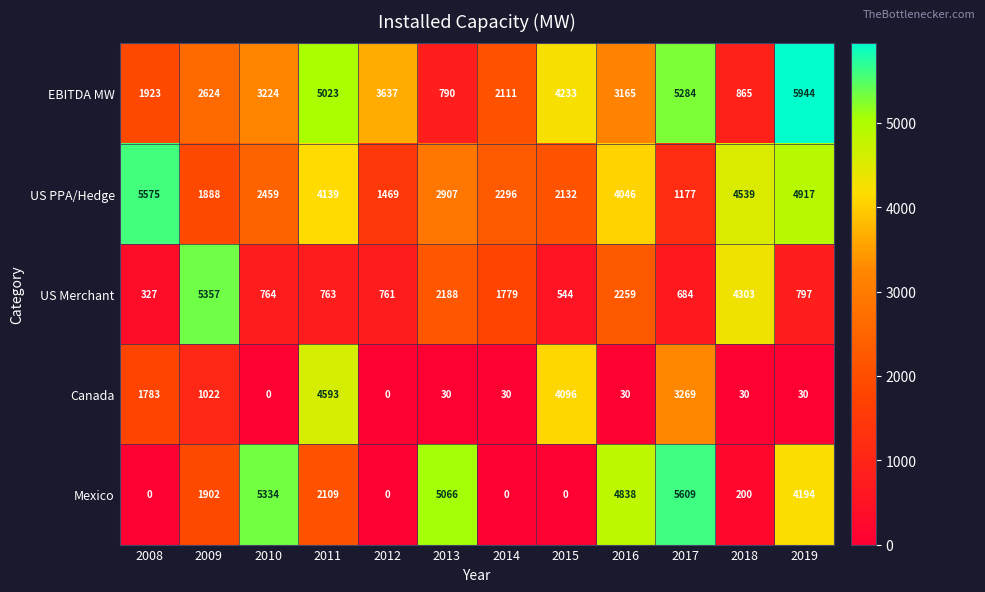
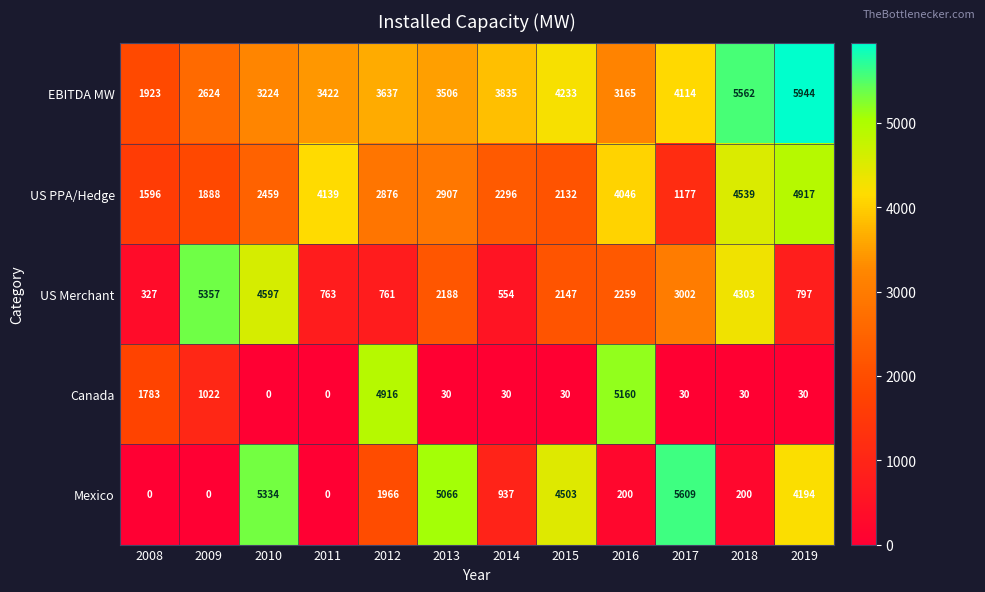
  {
    "EBITDA MW": {
      "2008": 1923,
      "2009": 2624,
      "2010": 3224,
-     "2011": 5023,
+     "2011": 3422,
      "2012": 3637,
-     "2013": 790,
-     "2014": 2111,
+     "2013": 3506,
+     "2014": 3835,
      "2015": 4233,
      "2016": 3165,
-     "2017": 5284,
-     "2018": 865,
+     "2017": 4114,
+     "2018": 5562,
      "2019": 5944
    },
    "US PPA/Hedge": {
-     "2008": 5575,
+     "2008": 1596,
      "2009": 1888,
      "2010": 2459,
      "2011": 4139,
-     "2012": 1469,
+     "2012": 2876,
      "2013": 2907,
      "2014": 2296,
      "2015": 2132,
      "2016": 4046,
      "2017": 1177,
      "2018": 4539,
      "2019": 4917
    },
    "US Merchant": {
      "2008": 327,
      "2009": 5357,
-     "2010": 764,
+     "2010": 4597,
      "2011": 763,
      "2012": 761,
      "2013": 2188,
-     "2014": 1779,
-     "2015": 544,
+     "2014": 554,
+     "2015": 2147,
      "2016": 2259,
-     "2017": 684,
+     "2017": 3002,
      "2018": 4303,
      "2019": 797
    },
    "Canada": {
      "2008": 1783,
      "2009": 1022,
      "2010": 0,
-     "2011": 4593,
-     "2012": 0,
+     "2011": 0,
+     "2012": 4916,
      "2013": 30,
      "2014": 30,
-     "2015": 4096,
-     "2016": 30,
-     "2017": 3269,
+     "2015": 30,
+     "2016": 5160,
+     "2017": 30,
      "2018": 30,
      "2019": 30
    },
    "Mexico": {
      "2008": 0,
-     "2009": 1902,
+     "2009": 0,
      "2010": 5334,
-     "2011": 2109,
-     "2012": 0,
+     "2011": 0,
+     "2012": 1966,
      "2013": 5066,
-     "2014": 0,
-     "2015": 0,
-     "2016": 4838,
+     "2014": 937,
+     "2015": 4503,
+     "2016": 200,
      "2017": 5609,
      "2018": 200,
      "2019": 4194
    }
  }
